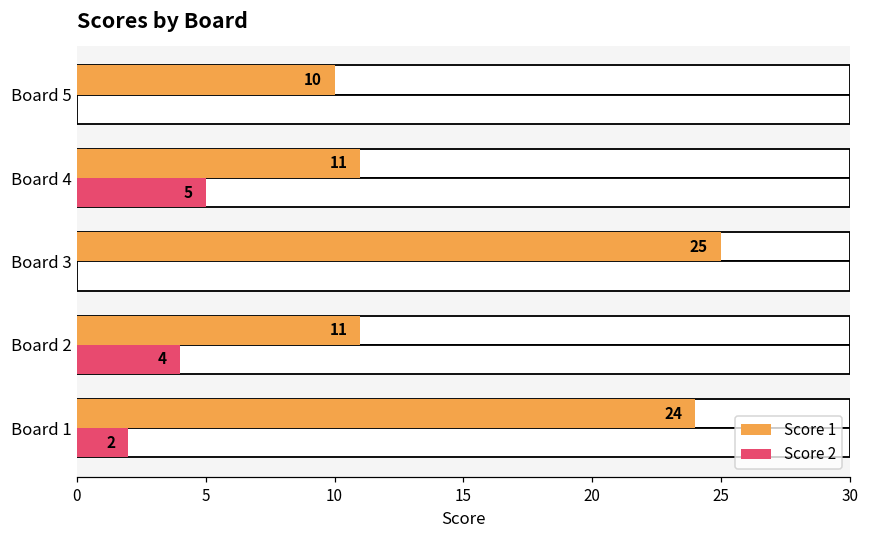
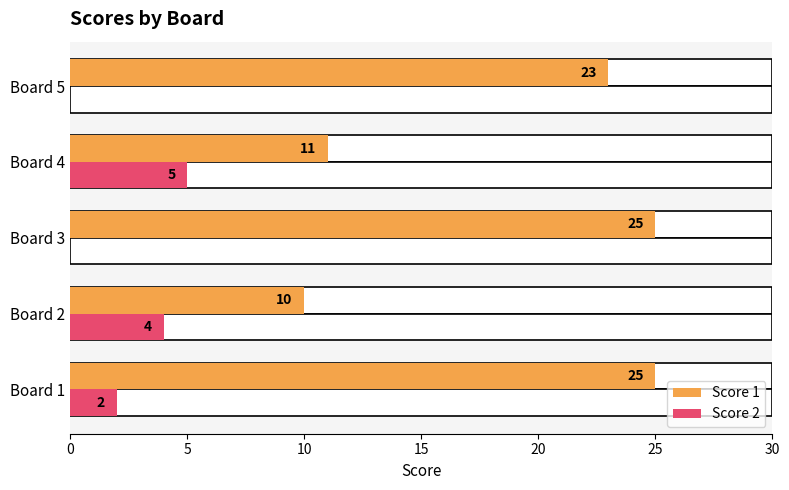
  {
    "Score 1": {
-     "Board 5": 10,
-     "Board 2": 11,
-     "Board 1": 24
+     "Board 5": 23,
+     "Board 2": 10,
+     "Board 1": 25
    },
    "Score 2": {
      "Board 5": 0.0,
      "Board 3": 0.0
    }
  }
